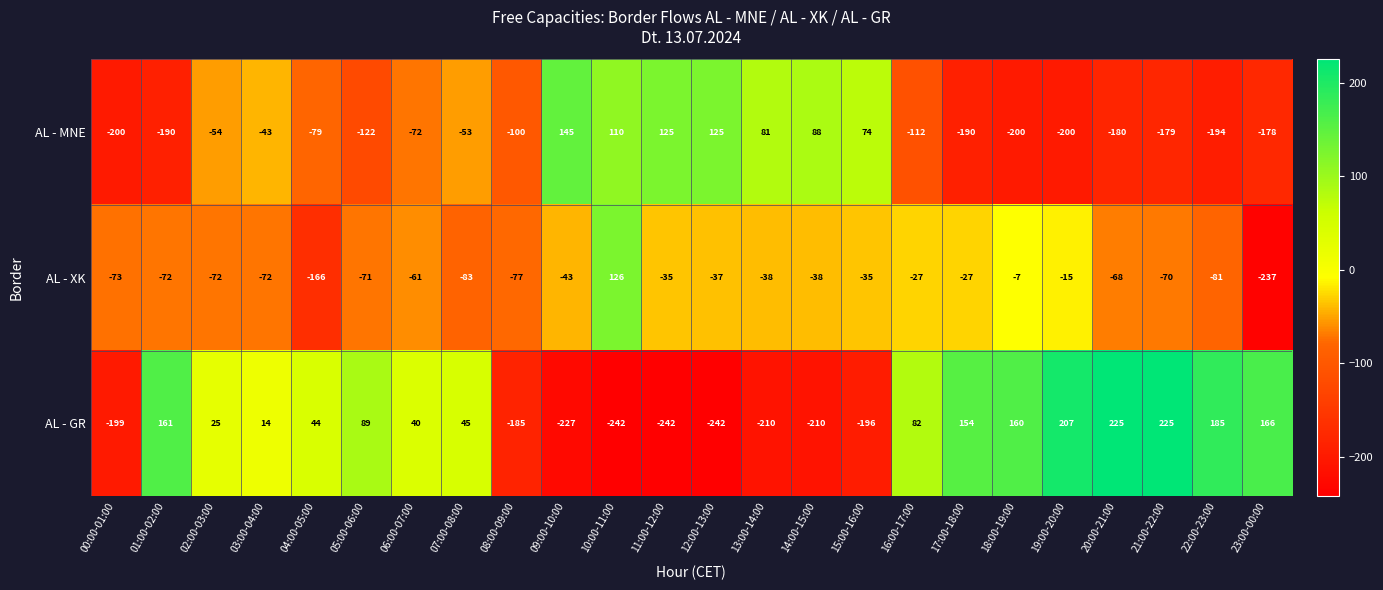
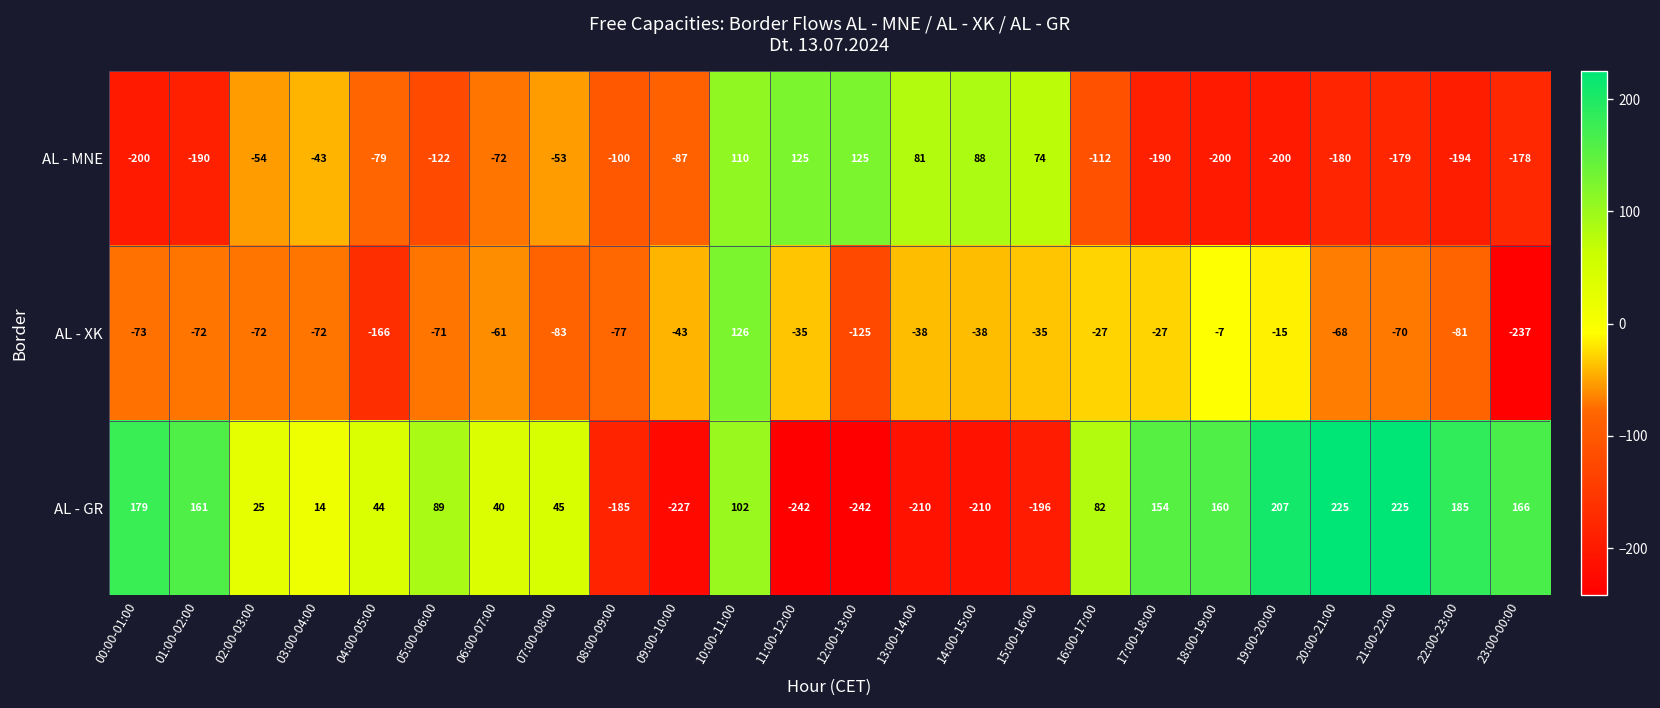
  {
    "AL - MNE": {
      "00:00-01:00": -200,
      "01:00-02:00": -190,
      "02:00-03:00": -54,
      "03:00-04:00": -43,
      "04:00-05:00": -79,
      "05:00-06:00": -122,
      "06:00-07:00": -72,
      "07:00-08:00": -53,
      "08:00-09:00": -100,
-     "09:00-10:00": 145,
+     "09:00-10:00": -87,
      "10:00-11:00": 110,
      "11:00-12:00": 125,
      "12:00-13:00": 125,
      "13:00-14:00": 81,
      "14:00-15:00": 88,
      "15:00-16:00": 74,
      "16:00-17:00": -112,
      "17:00-18:00": -190,
      "18:00-19:00": -200,
      "19:00-20:00": -200,
      "20:00-21:00": -180,
      "21:00-22:00": -179,
      "22:00-23:00": -194,
      "23:00-00:00": -178
    },
    "AL - XK": {
      "00:00-01:00": -73,
      "01:00-02:00": -72,
      "02:00-03:00": -72,
      "03:00-04:00": -72,
      "04:00-05:00": -166,
      "05:00-06:00": -71,
      "06:00-07:00": -61,
      "07:00-08:00": -83,
      "08:00-09:00": -77,
      "09:00-10:00": -43,
      "10:00-11:00": 126,
      "11:00-12:00": -35,
-     "12:00-13:00": -37,
+     "12:00-13:00": -125,
      "13:00-14:00": -38,
      "14:00-15:00": -38,
      "15:00-16:00": -35,
      "16:00-17:00": -27,
      "17:00-18:00": -27,
      "18:00-19:00": -7,
      "19:00-20:00": -15,
      "20:00-21:00": -68,
      "21:00-22:00": -70,
      "22:00-23:00": -81,
      "23:00-00:00": -237
    },
    "AL - GR": {
-     "00:00-01:00": -199,
+     "00:00-01:00": 179,
      "01:00-02:00": 161,
      "02:00-03:00": 25,
      "03:00-04:00": 14,
      "04:00-05:00": 44,
      "05:00-06:00": 89,
      "06:00-07:00": 40,
      "07:00-08:00": 45,
      "08:00-09:00": -185,
      "09:00-10:00": -227,
-     "10:00-11:00": -242,
+     "10:00-11:00": 102,
      "11:00-12:00": -242,
      "12:00-13:00": -242,
      "13:00-14:00": -210,
      "14:00-15:00": -210,
      "15:00-16:00": -196,
      "16:00-17:00": 82,
      "17:00-18:00": 154,
      "18:00-19:00": 160,
      "19:00-20:00": 207,
      "20:00-21:00": 225,
      "21:00-22:00": 225,
      "22:00-23:00": 185,
      "23:00-00:00": 166
    }
  }
